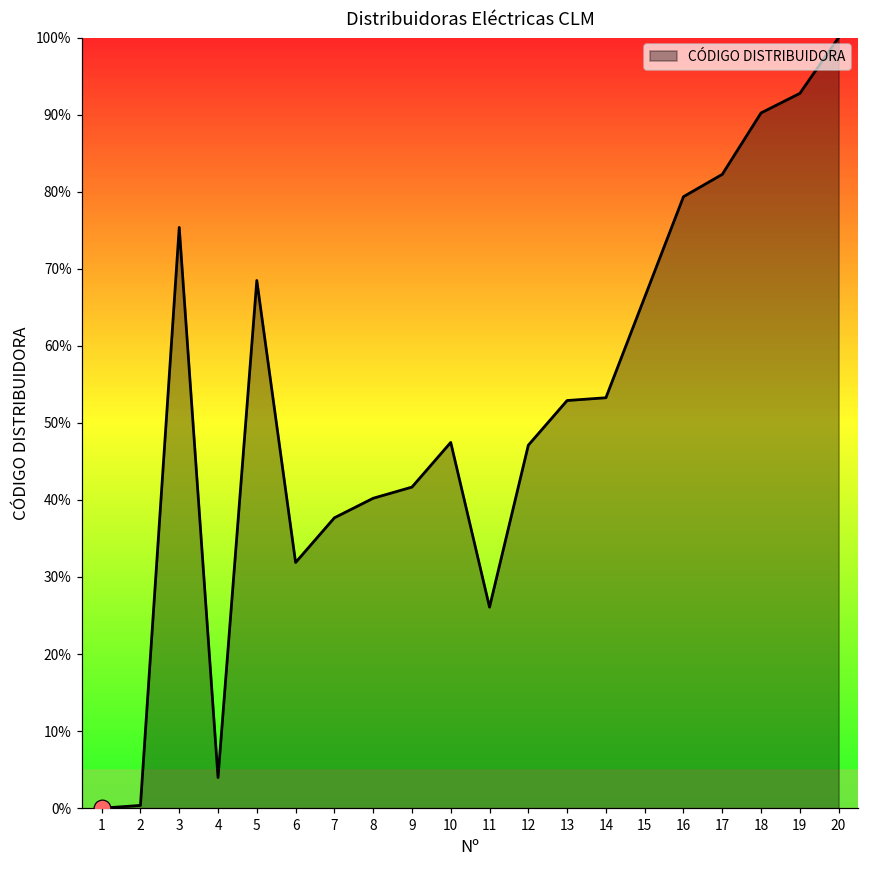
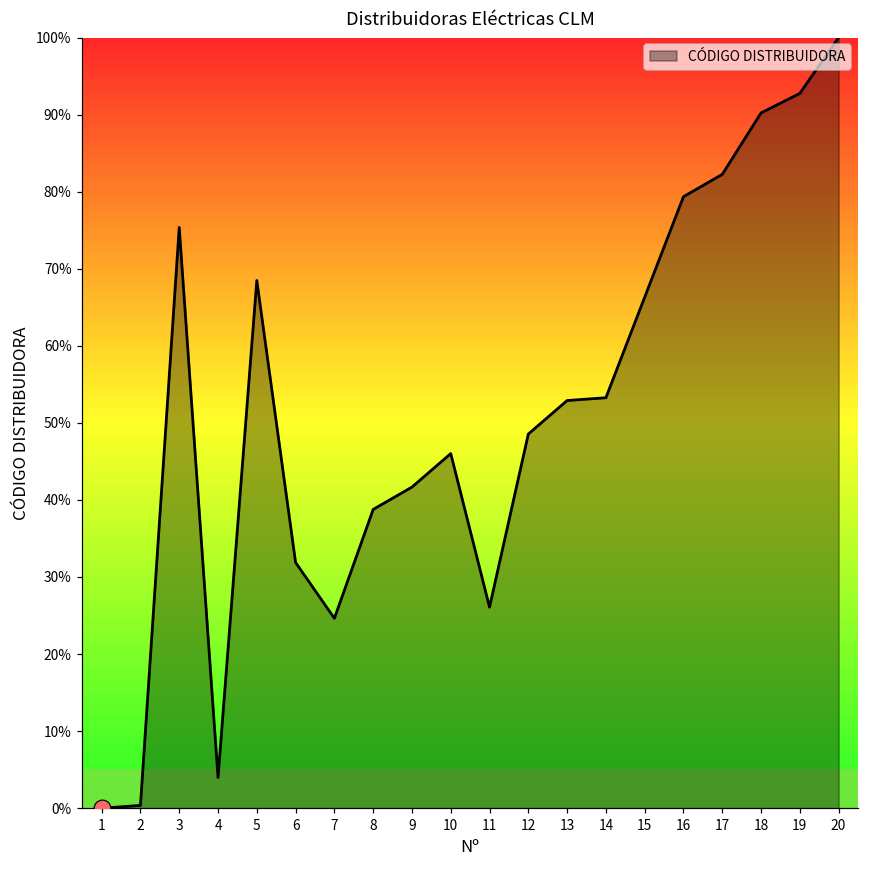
  {
    "CÓDIGO DISTRIBUIDORA": {
      "3": "75%",
      "5": "68%",
      "6": "32%",
-     "7": "38%",
-     "8": "40%",
+     "7": "25%",
+     "8": "39%",
      "9": "42%",
-     "10": "47%",
+     "10": "46%",
      "11": "26%",
-     "12": "47%",
+     "12": "49%",
      "13": "53%",
      "14": "53%",
      "15": "66%",
      "16": "79%",
      "17": "82%",
      "18": "90%",
      "19": "93%",
      "20": "100%"
    }
  }
